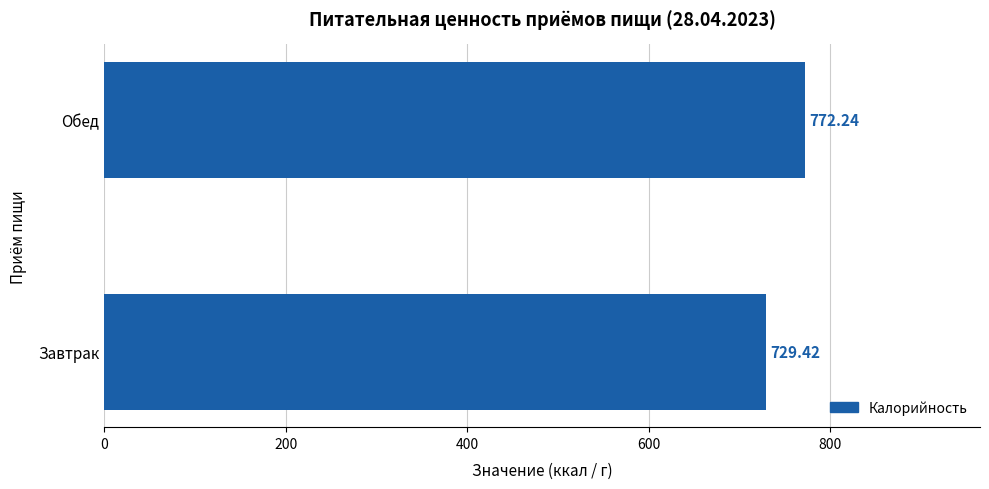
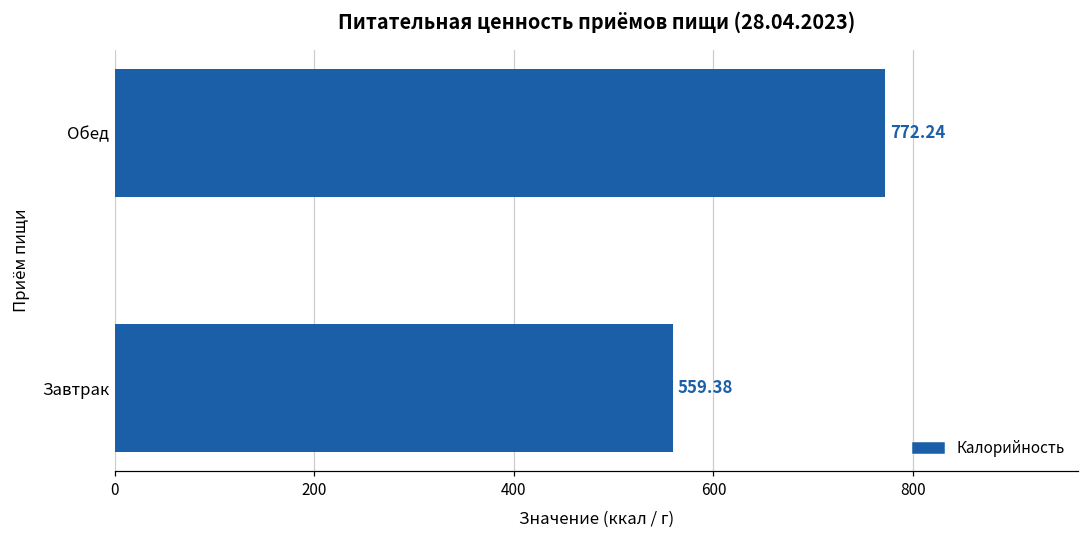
  {
    "Обед": 772.24,
-   "Завтрак": 729.42
+   "Завтрак": 559.38
  }
